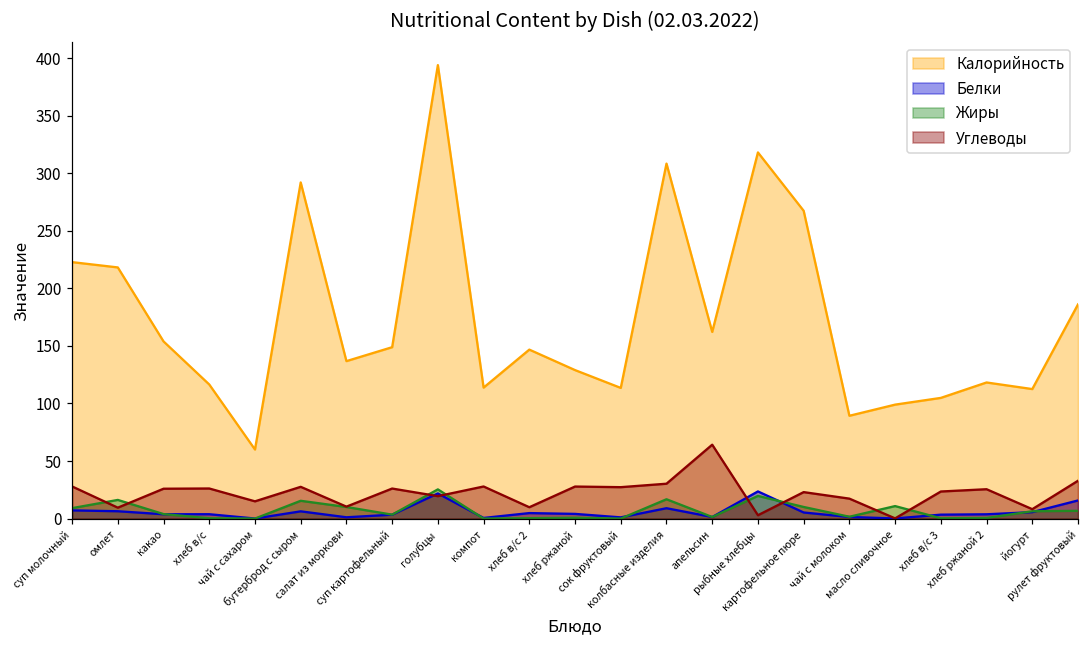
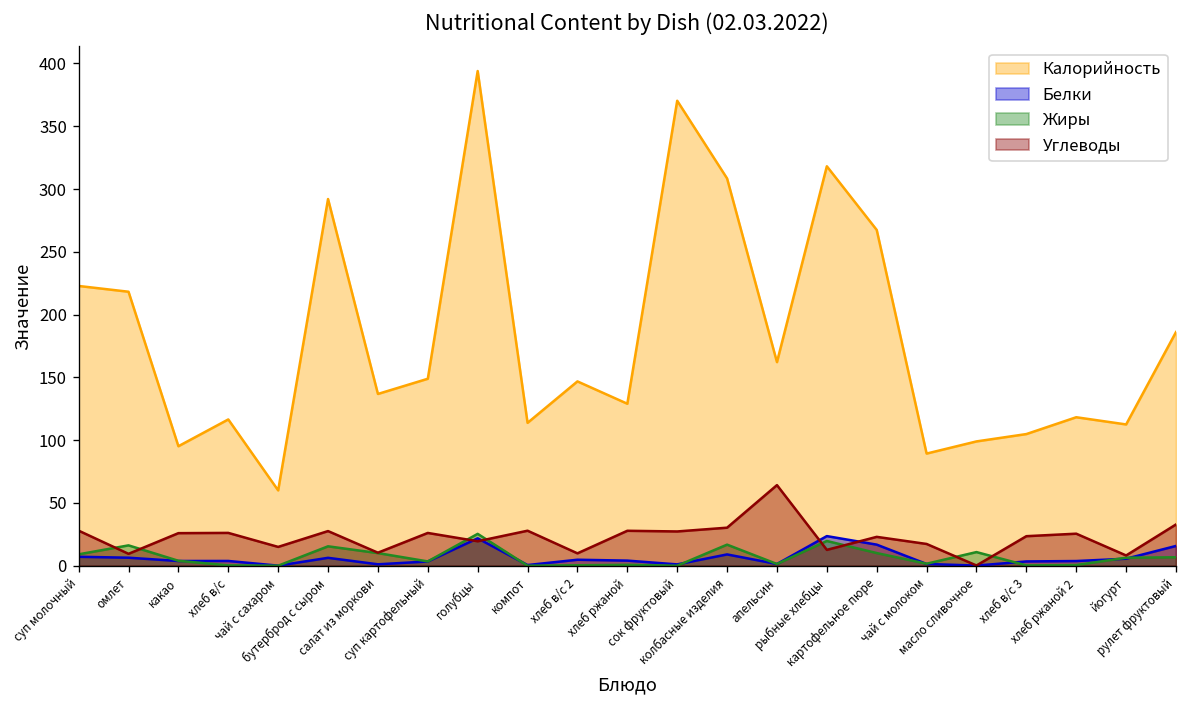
  {
    "Калорийность": {
      "суп молочный": 223,
      "омлет": 218,
-     "какао": 154,
+     "какао": 95,
      "хлеб в/с": 117,
      "чай с сахаром": 60,
      "бутерброд с сыром": 292,
      "салат из моркови": 137,
      "суп картофельный": 149,
      "голубцы": 394,
      "компот": 114,
      "хлеб в/с 2": 147,
      "хлеб ржаной": 129,
-     "сок фруктовый": 114,
+     "сок фруктовый": 370,
      "колбасные изделия": 308,
      "апельсин": 162,
      "рыбные хлебцы": 318,
      "картофельное пюре": 267,
      "чай с молоком": 89,
      "масло сливочное": 99,
      "хлеб в/с 3": 105,
      "хлеб ржаной 2": 118,
      "йогурт": 113,
      "рулет фруктовый": 186
    },
    "Белки": {
      "омлет": 6,
      "хлеб в/с": 4,
      "бутерброд с сыром": 6,
      "салат из моркови": 1,
      "хлеб в/с 2": 5,
      "хлеб ржаной": 4,
      "колбасные изделия": 9,
      "рыбные хлебцы": 24,
-     "картофельное пюре": 5,
+     "картофельное пюре": 17,
      "хлеб в/с 3": 3,
      "хлеб ржаной 2": 4,
      "рулет фруктовый": 16
    },
    "Жиры": {
      "омлет": 16,
      "хлеб в/с": 0,
      "бутерброд с сыром": 15,
      "голубцы": 25,
      "хлеб в/с 2": 0,
      "хлеб ржаной": 1,
      "колбасные изделия": 17,
      "рыбные хлебцы": 20,
      "картофельное пюре": 10,
      "масло сливочное": 11,
      "хлеб в/с 3": 0,
      "хлеб ржаной 2": 1,
      "рулет фруктовый": 7
    },
    "Углеводы": {
      "суп молочный": 28,
      "омлет": 9,
      "какао": 26,
      "хлеб в/с": 26,
      "чай с сахаром": 15,
      "бутерброд с сыром": 28,
      "суп картофельный": 26,
      "компот": 28,
      "хлеб в/с 2": 10,
      "хлеб ржаной": 28,
      "сок фруктовый": 27,
      "колбасные изделия": 30,
      "апельсин": 64,
-     "рыбные хлебцы": 3,
+     "рыбные хлебцы": 13,
      "картофельное пюре": 23,
      "чай с молоком": 17,
      "хлеб в/с 3": 24,
      "хлеб ржаной 2": 26,
      "рулет фруктовый": 33
    }
  }
